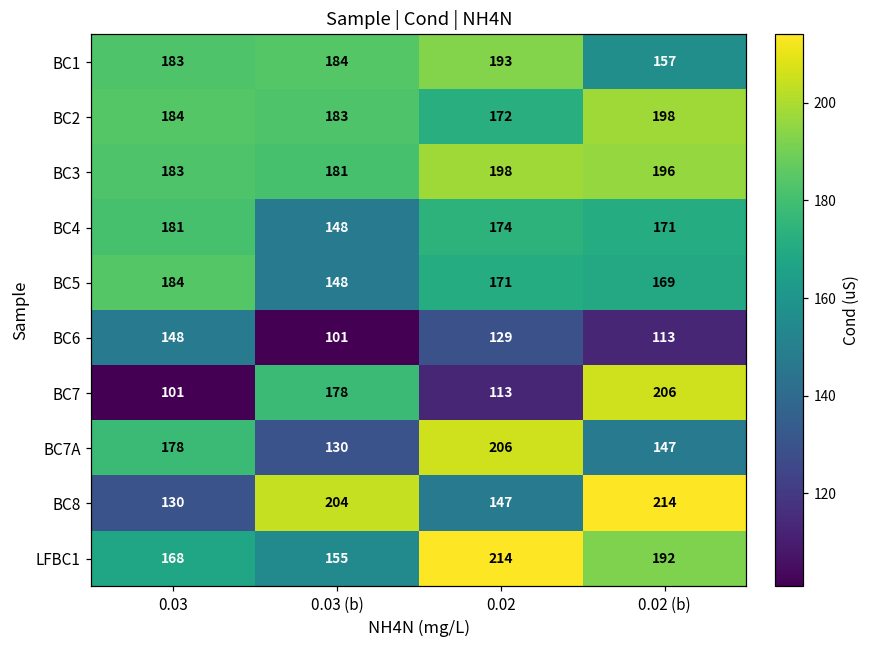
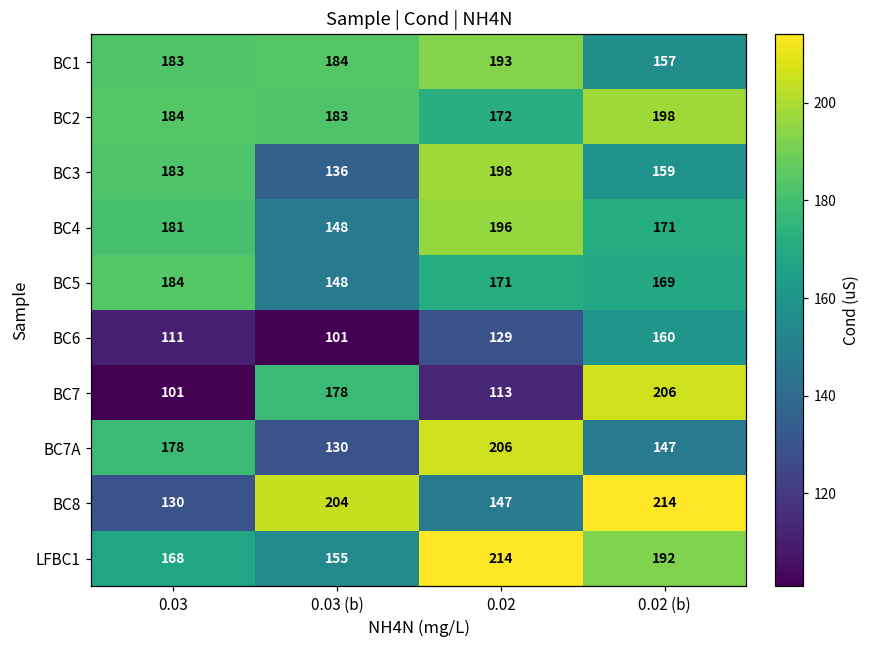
  {
    "BC1": {
      "0.03": 183,
      "0.03 (b)": 184,
      "0.02": 193,
      "0.02 (b)": 157
    },
    "BC2": {
      "0.03": 184,
      "0.03 (b)": 183,
      "0.02": 172,
      "0.02 (b)": 198
    },
    "BC3": {
      "0.03": 183,
-     "0.03 (b)": 181,
+     "0.03 (b)": 136,
      "0.02": 198,
-     "0.02 (b)": 196
+     "0.02 (b)": 159
    },
    "BC4": {
      "0.03": 181,
      "0.03 (b)": 148,
-     "0.02": 174,
+     "0.02": 196,
      "0.02 (b)": 171
    },
    "BC5": {
      "0.03": 184,
      "0.03 (b)": 148,
      "0.02": 171,
      "0.02 (b)": 169
    },
    "BC6": {
-     "0.03": 148,
+     "0.03": 111,
      "0.03 (b)": 101,
      "0.02": 129,
-     "0.02 (b)": 113
+     "0.02 (b)": 160
    },
    "BC7": {
      "0.03": 101,
      "0.03 (b)": 178,
      "0.02": 113,
      "0.02 (b)": 206
    },
    "BC7A": {
      "0.03": 178,
      "0.03 (b)": 130,
      "0.02": 206,
      "0.02 (b)": 147
    },
    "BC8": {
      "0.03": 130,
      "0.03 (b)": 204,
      "0.02": 147,
      "0.02 (b)": 214
    },
    "LFBC1": {
      "0.03": 168,
      "0.03 (b)": 155,
      "0.02": 214,
      "0.02 (b)": 192
    }
  }
